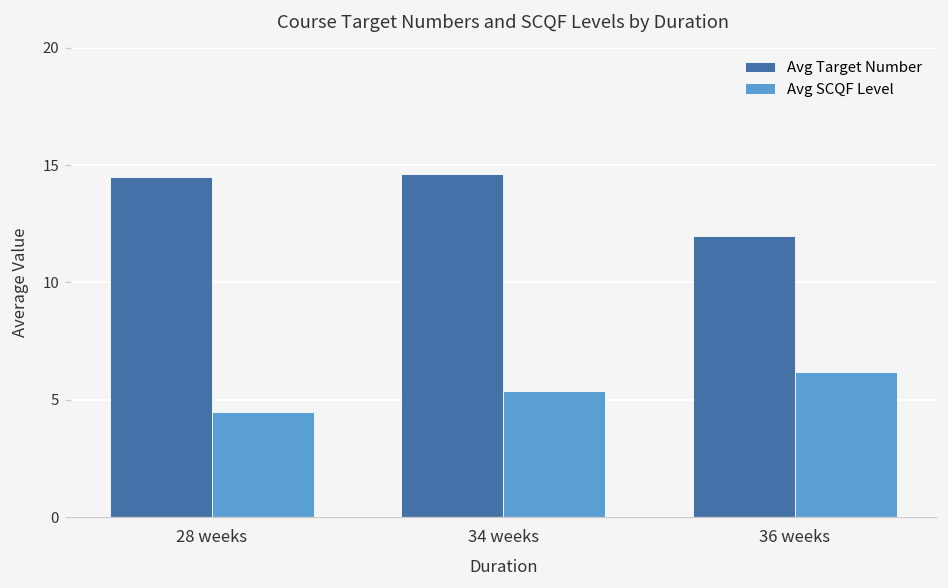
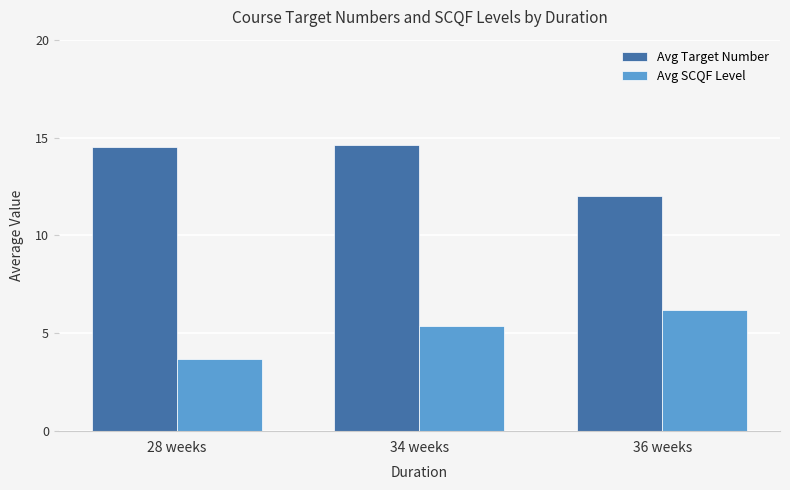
  {
    "Avg Target Number": {
      "28 weeks": 14.5,
      "34 weeks": 14.6,
      "36 weeks": 12.0
    },
    "Avg SCQF Level": {
-     "28 weeks": 4.5,
+     "28 weeks": 3.7,
      "34 weeks": 5.4,
      "36 weeks": 6.2
    }
  }
